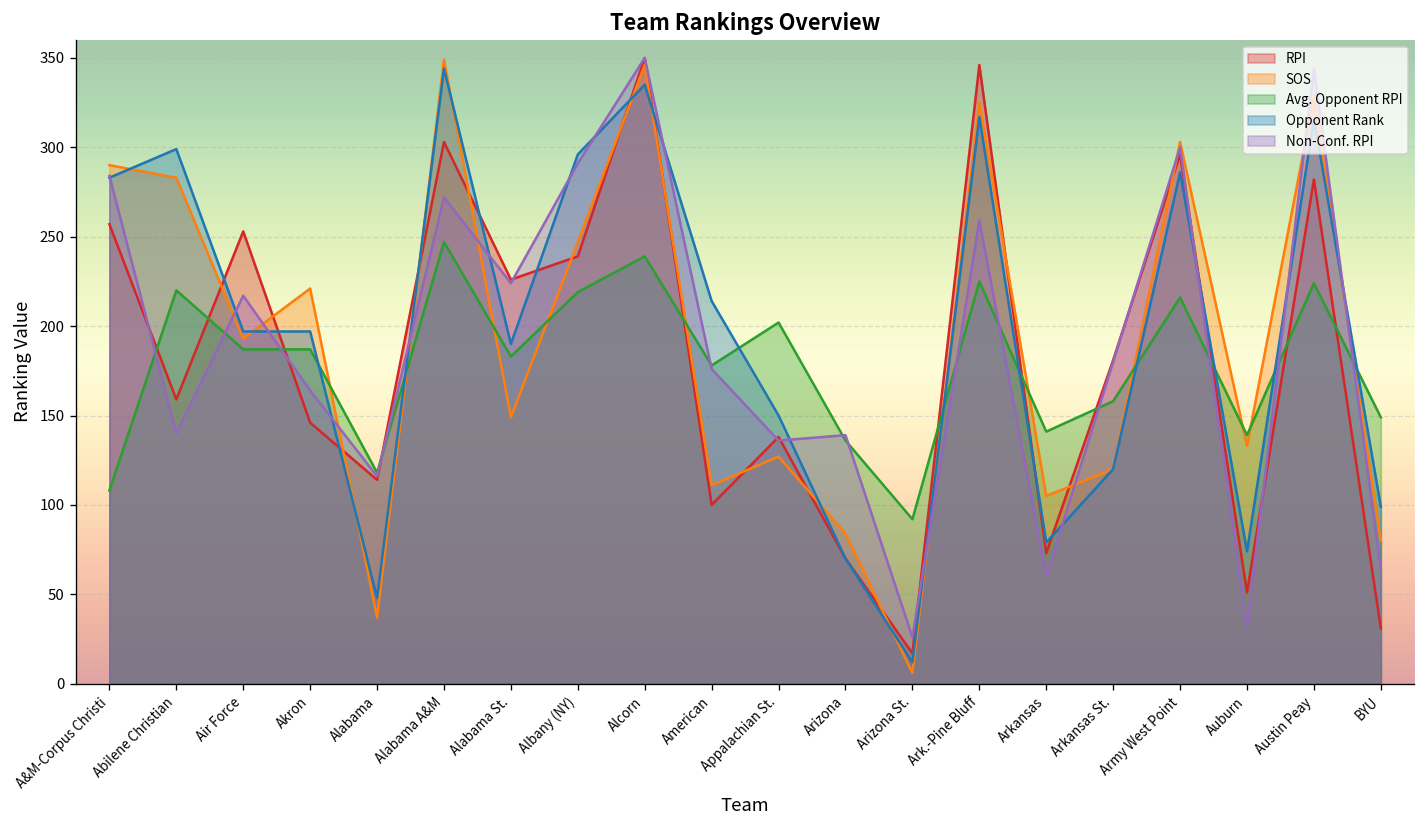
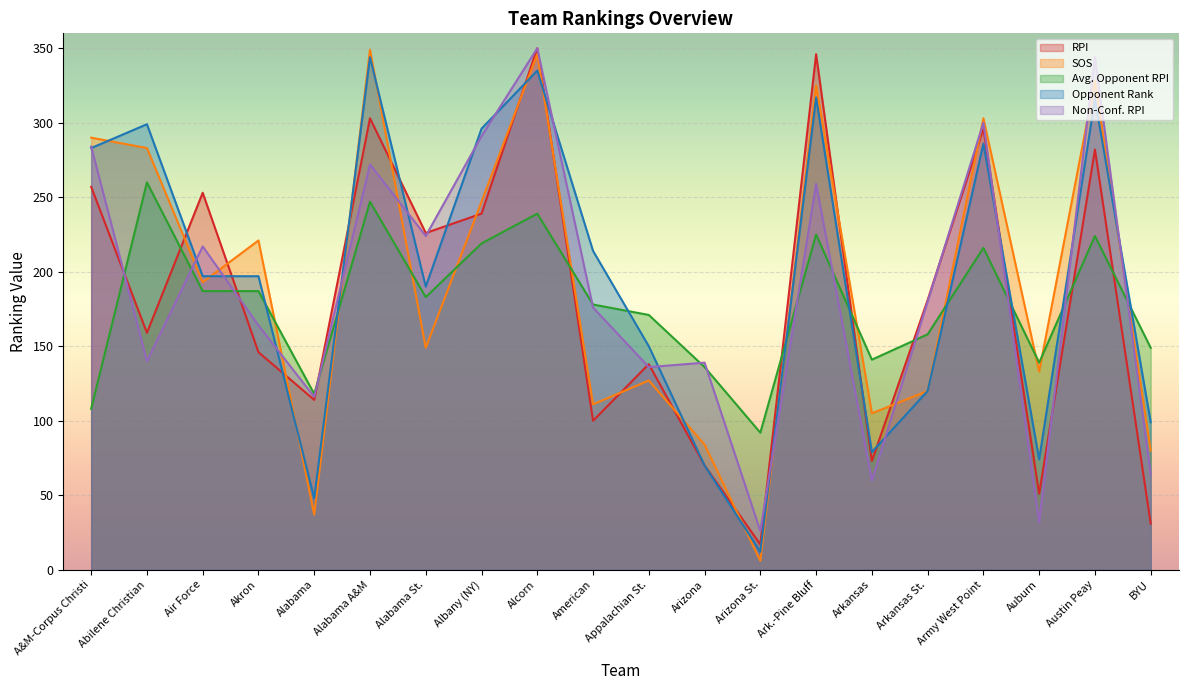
  {
    "Avg. Opponent RPI": {
      "A&M-Corpus Christi": 108,
-     "Abilene Christian": 220,
+     "Abilene Christian": 260,
      "Air Force": 187,
      "Akron": 187,
      "Alabama": 118,
      "Alabama A&M": 247,
      "Alabama St.": 183,
      "Albany (NY)": 219,
      "Alcorn": 239,
      "American": 178,
-     "Appalachian St.": 202,
+     "Appalachian St.": 171,
      "Arizona": 136,
      "Arizona St.": 92,
      "Ark.-Pine Bluff": 225,
      "Arkansas": 141,
      "Arkansas St.": 158,
      "Army West Point": 216,
      "Auburn": 139,
      "Austin Peay": 224,
      "BYU": 149
    },
    "Opponent Rank": {
      "Abilene Christian": 299,
      "Air Force": 197,
      "Akron": 197,
      "Alabama": 48,
      "Alabama A&M": 344,
      "Alabama St.": 190,
      "Albany (NY)": 296,
      "Alcorn": 335,
      "American": 214,
      "Appalachian St.": 150,
      "Arizona St.": 12,
      "Ark.-Pine Bluff": 317,
      "Arkansas": 79,
      "Army West Point": 286,
      "Auburn": 74,
      "BYU": 99
    },
    "Non-Conf. RPI": {
      "Abilene Christian": 140,
      "Air Force": 217,
      "Akron": 164,
      "Alabama": 116,
      "Alabama A&M": 272,
      "Alabama St.": 224,
      "Albany (NY)": 291,
      "American": 176,
      "Appalachian St.": 136,
      "Arizona": 139,
      "Arizona St.": 26,
      "Ark.-Pine Bluff": 259,
      "Arkansas": 60,
      "Army West Point": 300,
      "Auburn": 32,
      "BYU": 64
    }
  }
